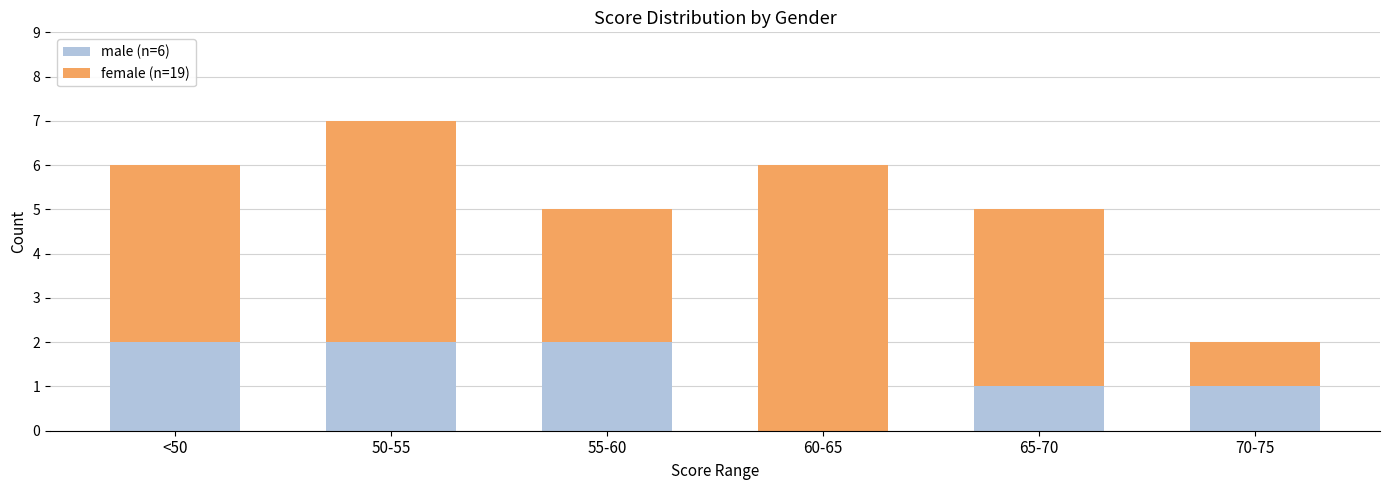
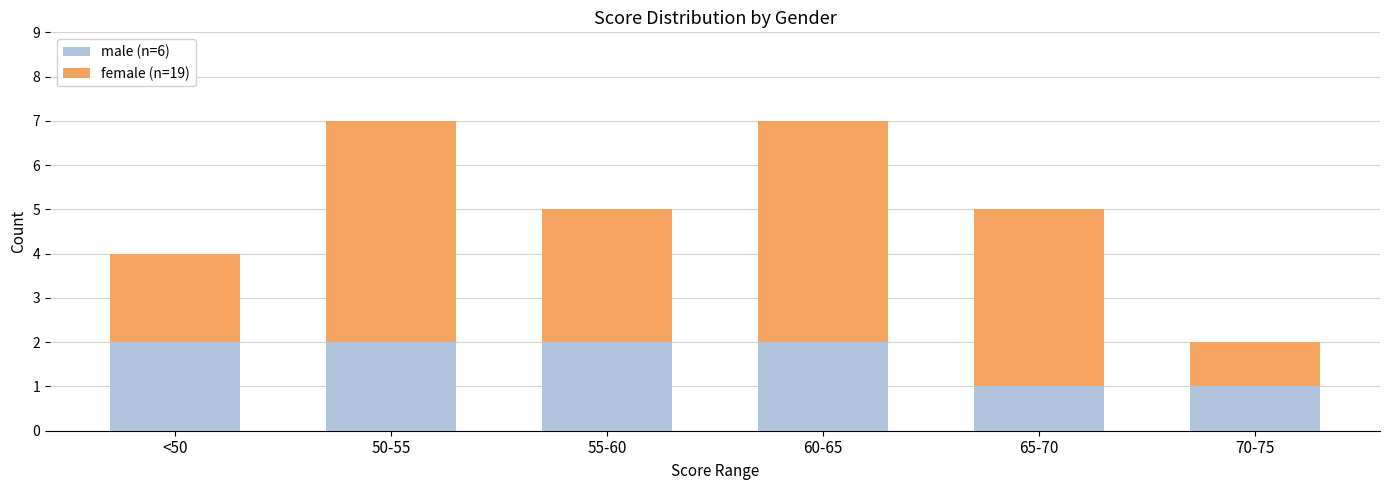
  {
    "male (n=6)": {
      "<50": 2,
      "50-55": 2,
      "55-60": 2,
-     "60-65": 0,
+     "60-65": 2,
      "65-70": 1,
      "70-75": 1
    },
    "female (n=19)": {
-     "<50": 4,
+     "<50": 2,
      "50-55": 5,
      "55-60": 3,
-     "60-65": 6,
+     "60-65": 5,
      "65-70": 4,
      "70-75": 1
    }
  }
